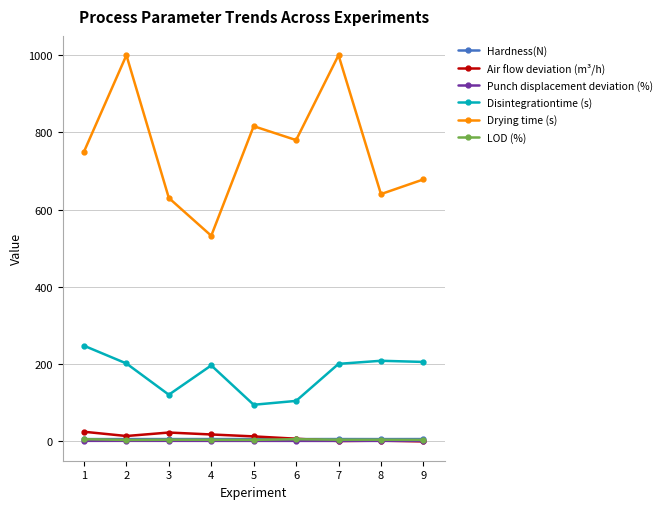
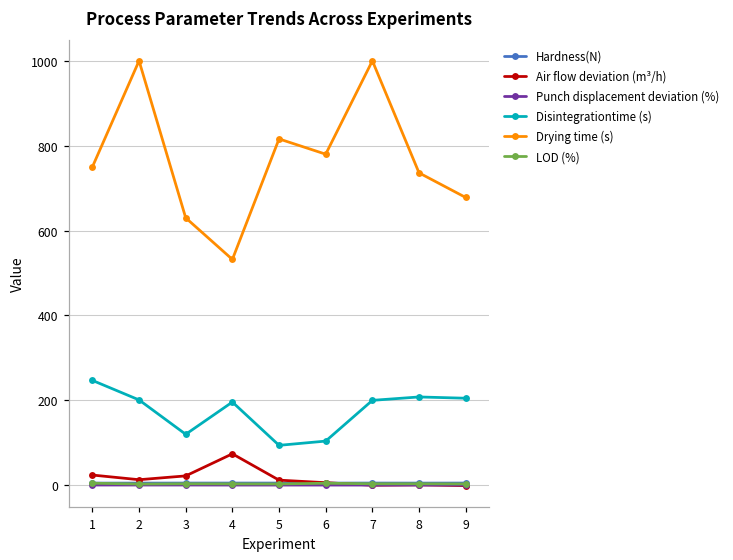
  {
    "Air flow deviation (m³/h)": {
      "1": 20,
      "2": 10,
      "3": 20,
-     "4": 20,
+     "4": 70,
      "5": 10
    },
    "Disintegrationtime (s)": {
      "1": 250,
      "2": 200,
      "3": 120,
      "4": 200,
      "5": 90,
      "6": 100,
      "7": 200,
      "8": 210,
      "9": 210
    },
    "Drying time (s)": {
      "1": 750,
      "2": 1000,
      "3": 630,
      "4": 530,
      "5": 820,
      "6": 780,
      "7": 1000,
-     "8": 640,
+     "8": 740,
      "9": 680
    }
  }
